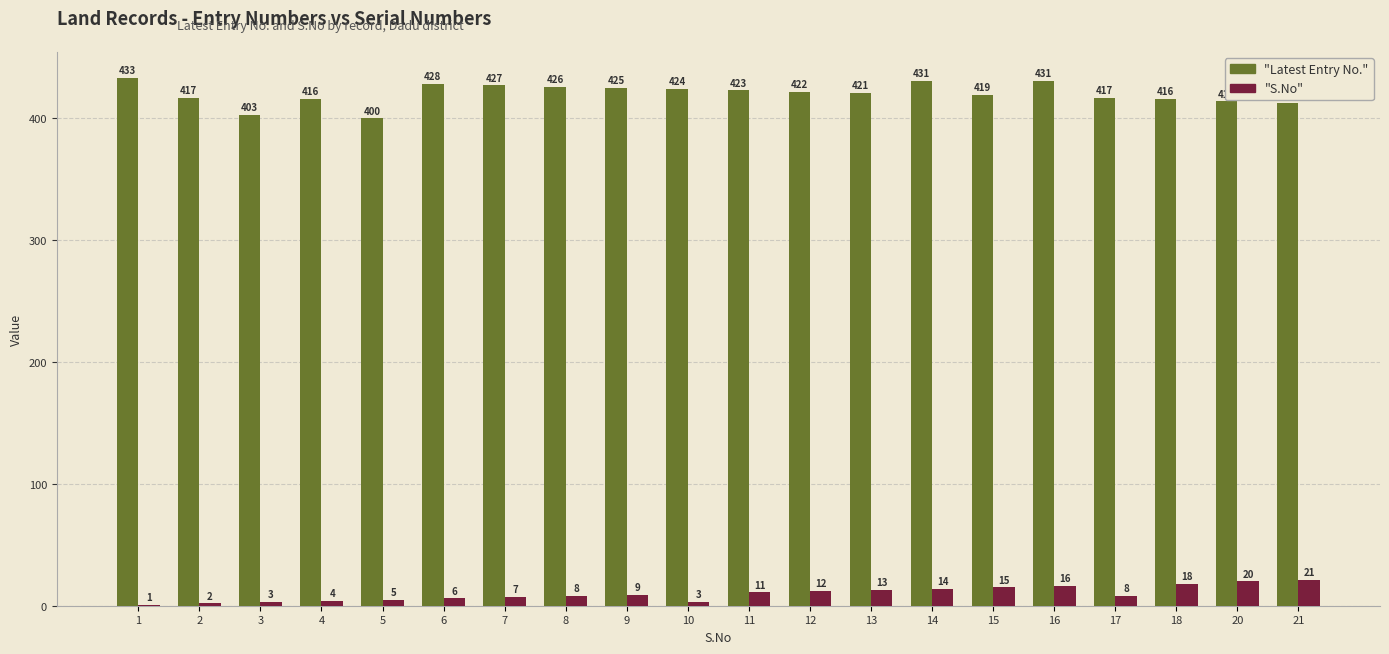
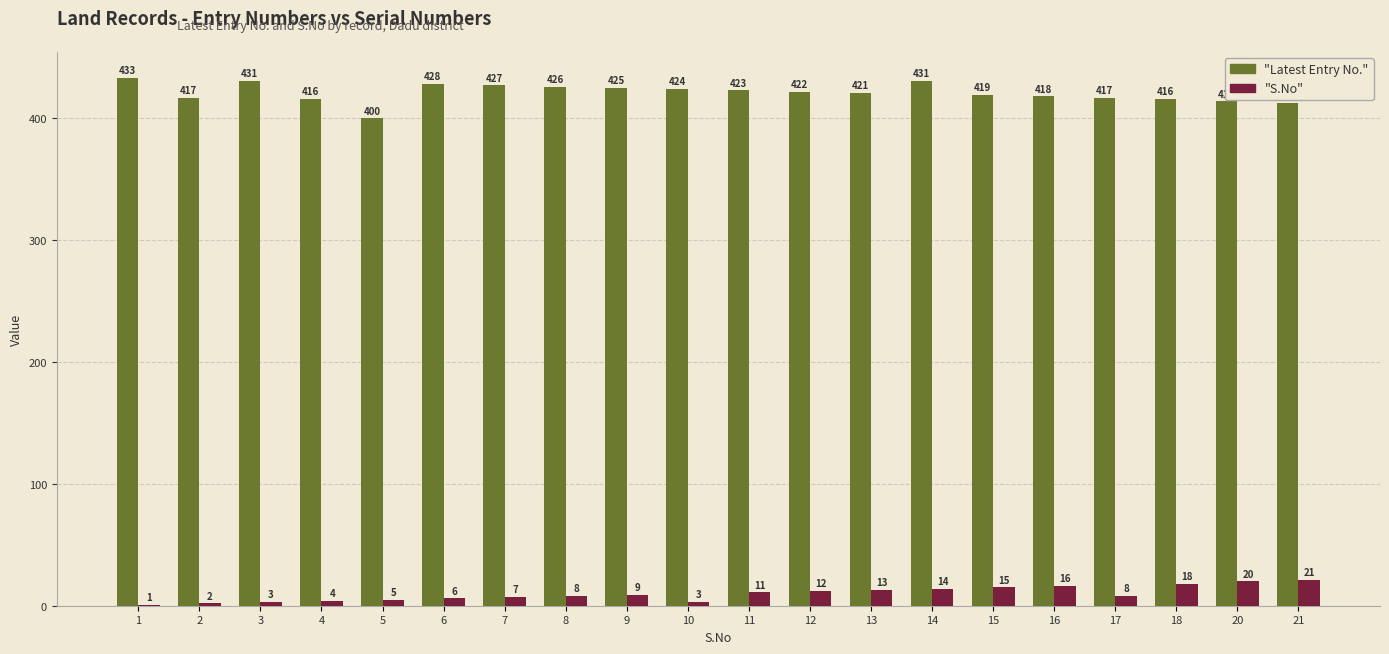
  {
    "\"Latest Entry No.\"": {
      "1": 433,
      "2": 417,
-     "3": 403,
+     "3": 431,
      "4": 416,
      "5": 400,
      "6": 428,
      "7": 427,
      "8": 426,
      "9": 425,
      "10": 424,
      "11": 423,
      "12": 422,
      "13": 421,
      "14": 431,
      "15": 419,
-     "16": 431,
+     "16": 418,
      "17": 417,
      "18": 416
    },
    "\"S.No\"": {
      "1": 1,
      "2": 2,
      "3": 3,
      "4": 4,
      "5": 5,
      "6": 6,
      "7": 7,
      "8": 8,
      "9": 9,
      "10": 3,
      "11": 11,
      "12": 12,
      "13": 13,
      "14": 14,
      "15": 15,
      "16": 16,
      "17": 8,
      "18": 18,
      "20": 20,
      "21": 21
    }
  }
